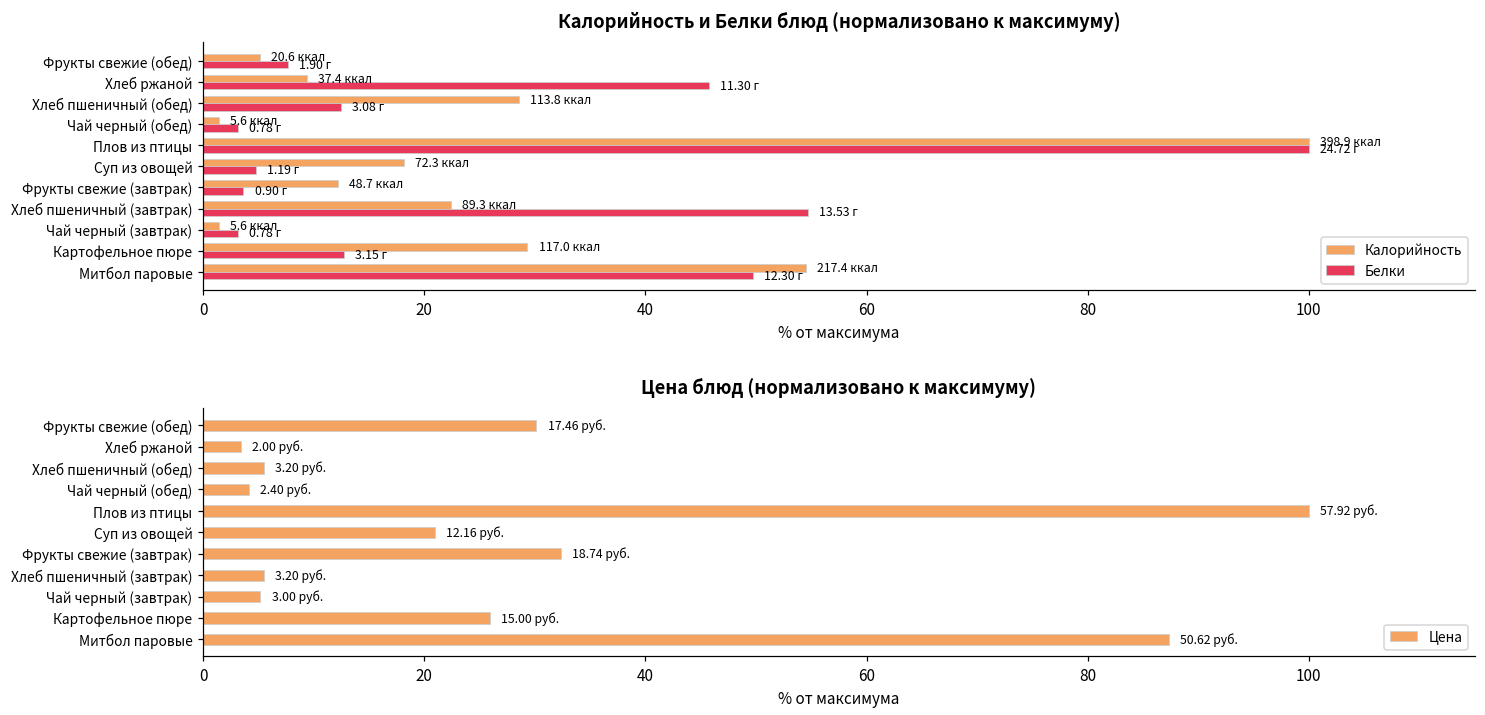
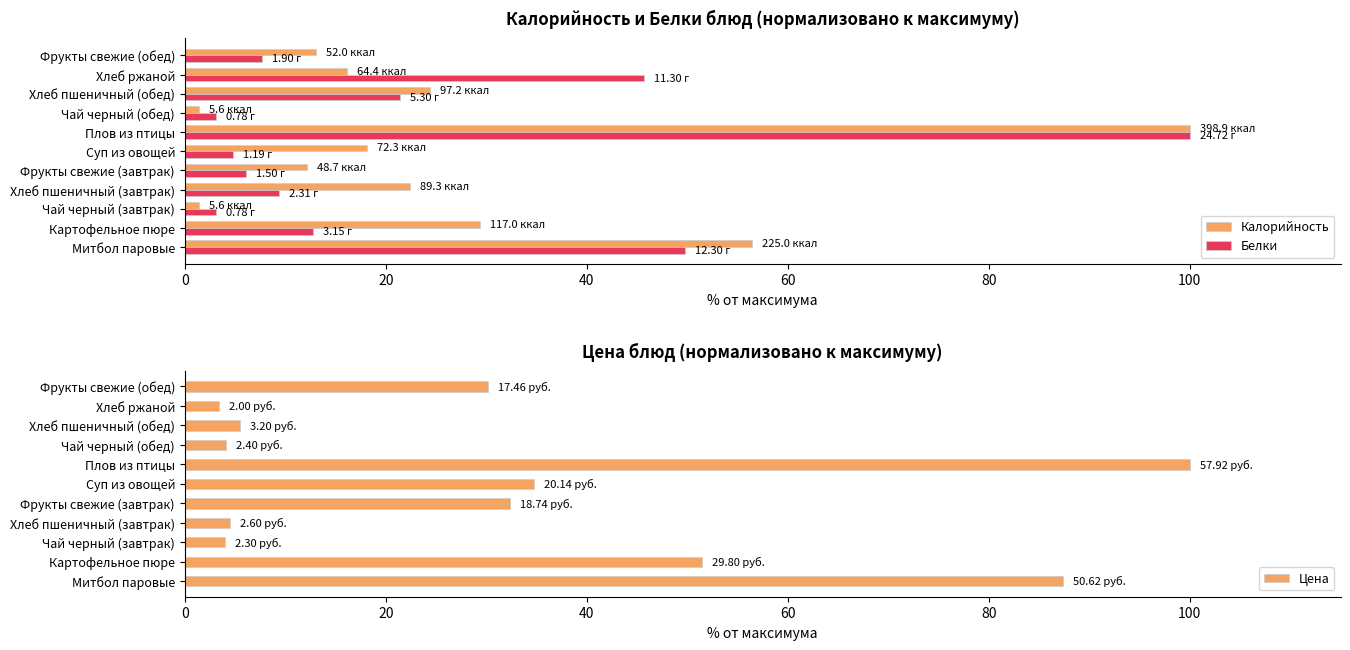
  {
    "Калорийность и Белки блюд (нормализовано к максимуму)": {
      "Калорийность": {
-       "Фрукты свежие (обед)": 20.6,
-       "Хлеб ржаной": 37.4,
-       "Хлеб пшеничный (обед)": 113.8,
-       "Митбол паровые": 217.4
+       "Фрукты свежие (обед)": 52.0,
+       "Хлеб ржаной": 64.4,
+       "Хлеб пшеничный (обед)": 97.2,
+       "Митбол паровые": 225.0
      },
      "Белки": {
-       "Хлеб пшеничный (обед)": 3.08,
-       "Фрукты свежие (завтрак)": 0.90,
-       "Хлеб пшеничный (завтрак)": 13.53
+       "Хлеб пшеничный (обед)": 5.30,
+       "Фрукты свежие (завтрак)": 1.50,
+       "Хлеб пшеничный (завтрак)": 2.31
      }
    },
    "Цена блюд (нормализовано к максимуму)": {
-     "Суп из овощей": 12.16,
-     "Хлеб пшеничный (завтрак)": 3.20,
-     "Чай черный (завтрак)": 3.00,
-     "Картофельное пюре": 15.00
+     "Суп из овощей": 20.14,
+     "Хлеб пшеничный (завтрак)": 2.60,
+     "Чай черный (завтрак)": 2.30,
+     "Картофельное пюре": 29.80
    }
  }
